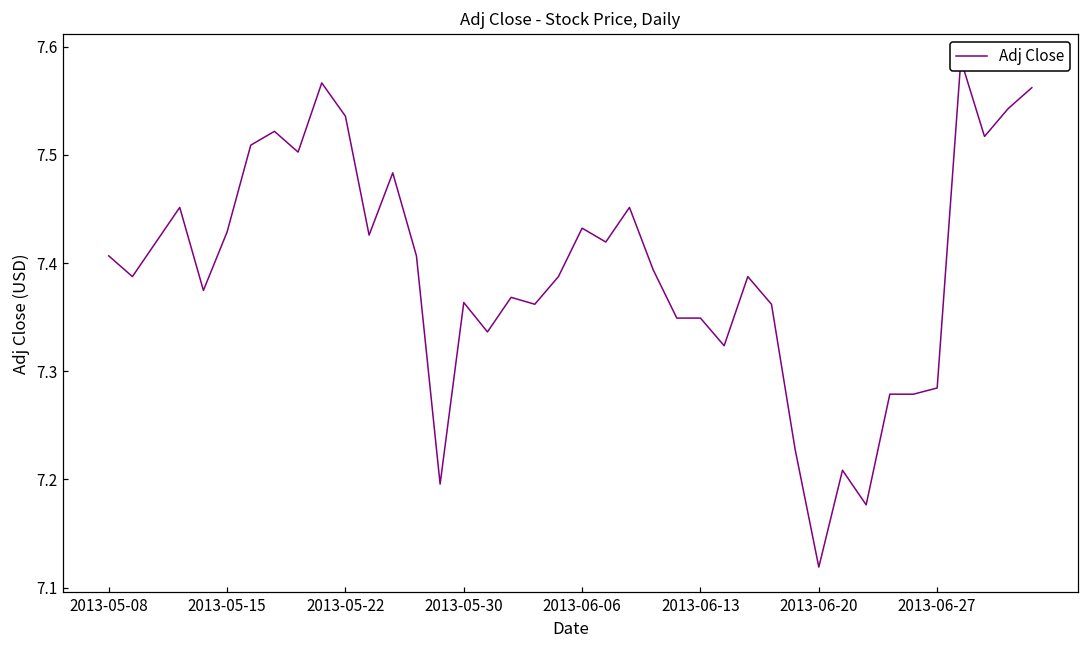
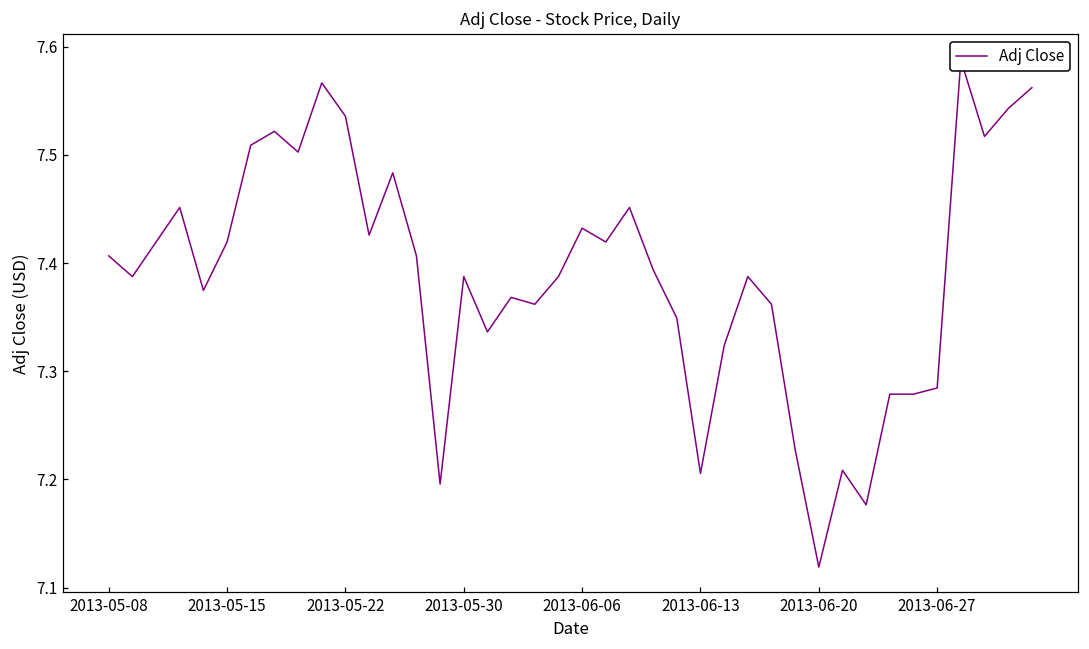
  {
    "2013-05-08": 7.41,
-   "2013-05-15": 7.43,
+   "2013-05-15": 7.42,
    "2013-05-22": 7.54,
-   "2013-05-30": 7.36,
+   "2013-05-30": 7.39,
    "2013-06-06": 7.43,
-   "2013-06-13": 7.35,
+   "2013-06-13": 7.21,
    "2013-06-20": 7.12,
    "2013-06-27": 7.28
  }
